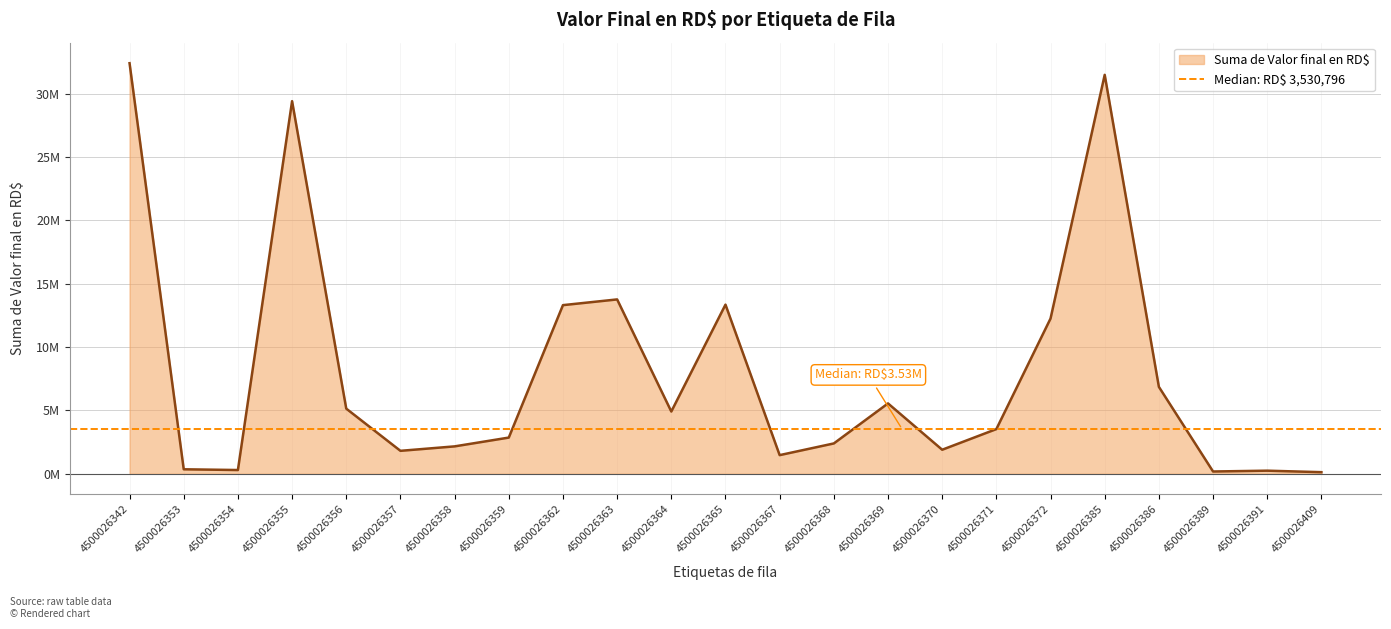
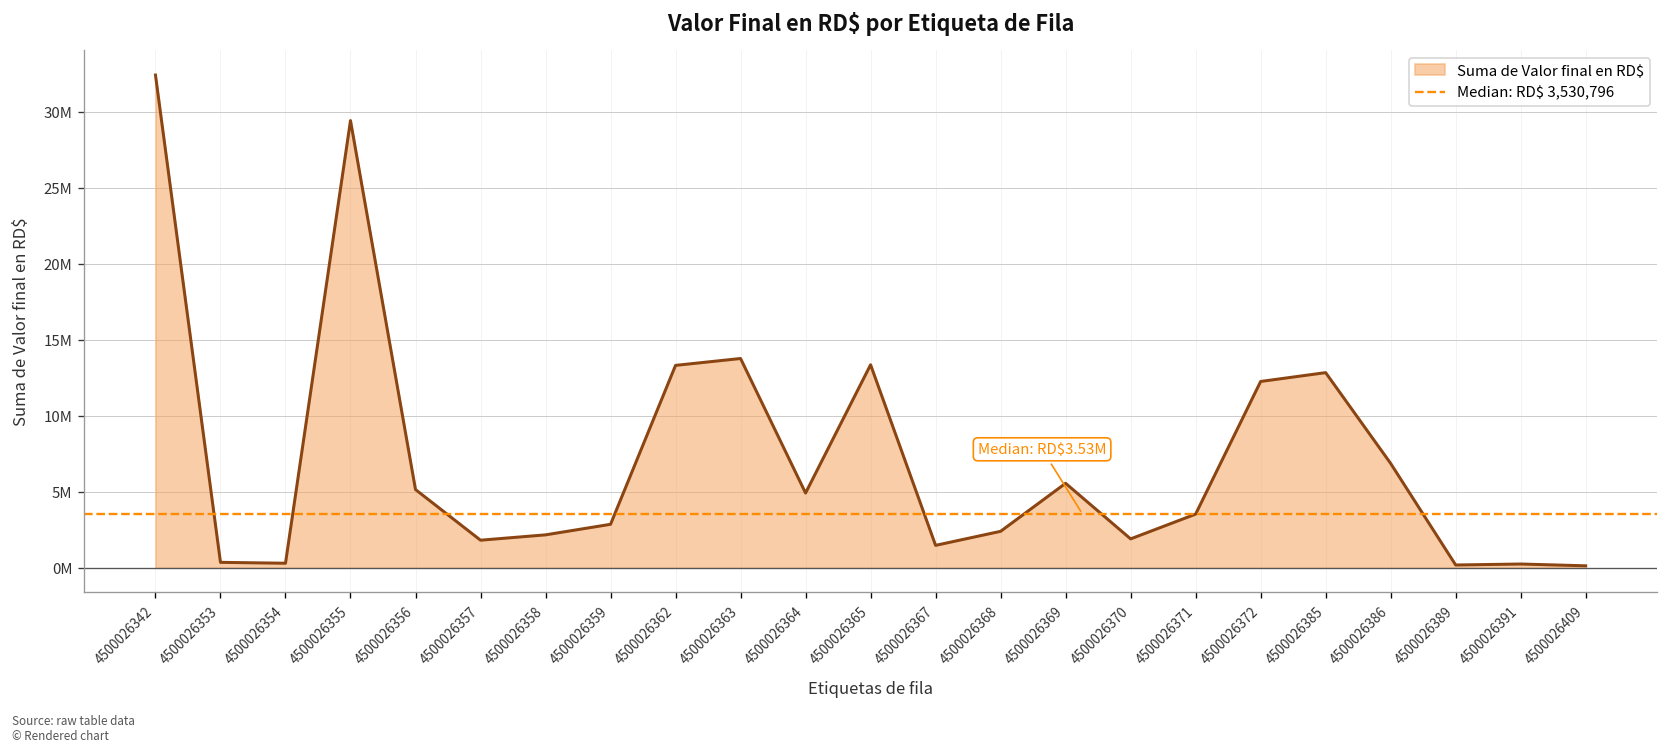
  {
    "4500026342": 32400000,
    "4500026353": 400000,
    "4500026354": 300000,
    "4500026355": 29400000,
    "4500026356": 5100000,
    "4500026357": 1800000,
    "4500026358": 2200000,
    "4500026359": 2900000,
    "4500026362": 13300000,
    "4500026363": 13800000,
    "4500026364": 4900000,
    "4500026365": 13400000,
    "4500026367": 1500000,
    "4500026368": 2400000,
    "4500026370": 1900000,
    "4500026371": 3500000,
    "4500026372": 12300000,
-   "4500026385": 31500000,
+   "4500026385": 12800000,
    "4500026386": 6900000,
    "4500026389": 200000,
    "4500026391": 200000,
    "4500026409": 100000
  }
